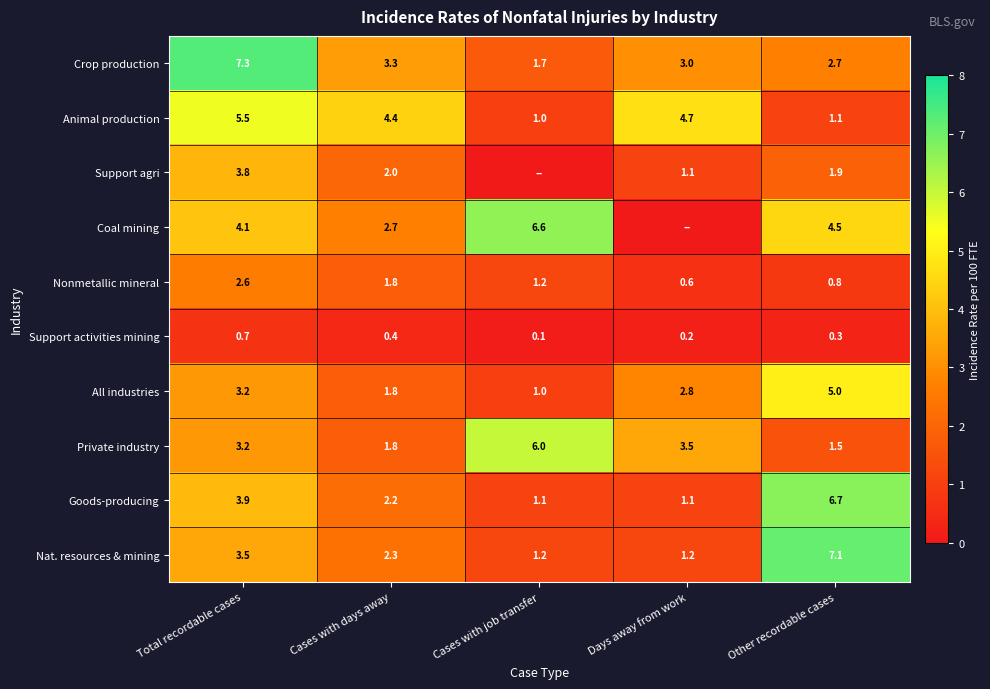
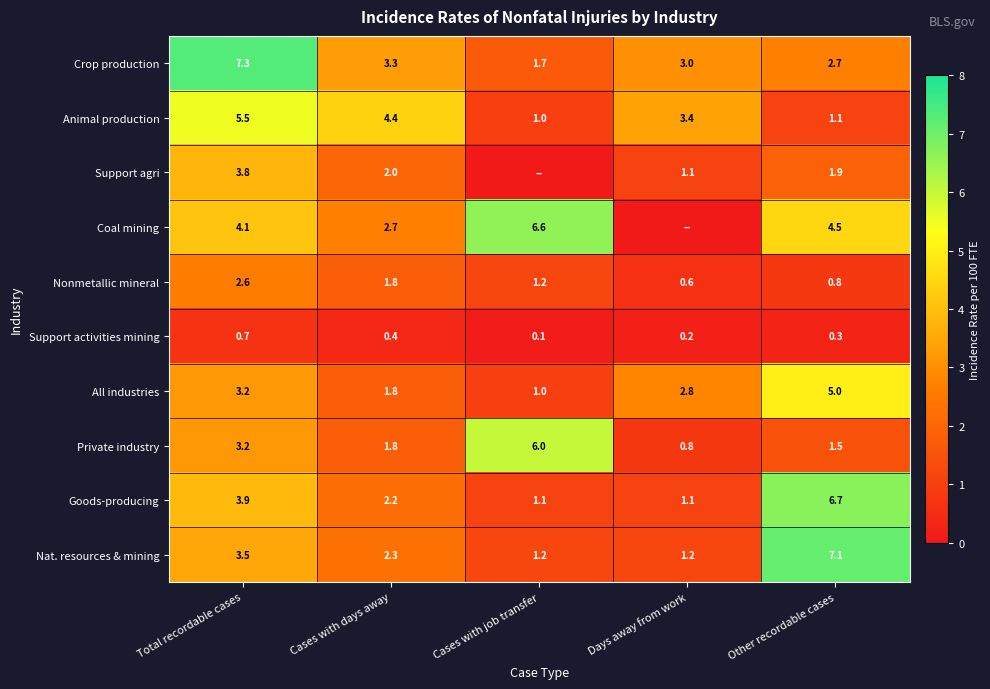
  {
    "Crop production": {
      "Total recordable cases": 7.3,
      "Cases with days away": 3.3,
      "Cases with job transfer": 1.7,
      "Days away from work": 3.0,
      "Other recordable cases": 2.7
    },
    "Animal production": {
      "Total recordable cases": 5.5,
      "Cases with days away": 4.4,
      "Cases with job transfer": 1.0,
-     "Days away from work": 4.7,
+     "Days away from work": 3.4,
      "Other recordable cases": 1.1
    },
    "Support agri": {
      "Total recordable cases": 3.8,
      "Cases with days away": 2.0,
      "Days away from work": 1.1,
      "Other recordable cases": 1.9
    },
    "Coal mining": {
      "Total recordable cases": 4.1,
      "Cases with days away": 2.7,
      "Cases with job transfer": 6.6,
      "Other recordable cases": 4.5
    },
    "Nonmetallic mineral": {
      "Total recordable cases": 2.6,
      "Cases with days away": 1.8,
      "Cases with job transfer": 1.2,
      "Days away from work": 0.6,
      "Other recordable cases": 0.8
    },
    "Support activities mining": {
      "Total recordable cases": 0.7,
      "Cases with days away": 0.4,
      "Cases with job transfer": 0.1,
      "Days away from work": 0.2,
      "Other recordable cases": 0.3
    },
    "All industries": {
      "Total recordable cases": 3.2,
      "Cases with days away": 1.8,
      "Cases with job transfer": 1.0,
      "Days away from work": 2.8,
      "Other recordable cases": 5.0
    },
    "Private industry": {
      "Total recordable cases": 3.2,
      "Cases with days away": 1.8,
      "Cases with job transfer": 6.0,
-     "Days away from work": 3.5,
+     "Days away from work": 0.8,
      "Other recordable cases": 1.5
    },
    "Goods-producing": {
      "Total recordable cases": 3.9,
      "Cases with days away": 2.2,
      "Cases with job transfer": 1.1,
      "Days away from work": 1.1,
      "Other recordable cases": 6.7
    },
    "Nat. resources & mining": {
      "Total recordable cases": 3.5,
      "Cases with days away": 2.3,
      "Cases with job transfer": 1.2,
      "Days away from work": 1.2,
      "Other recordable cases": 7.1
    }
  }
